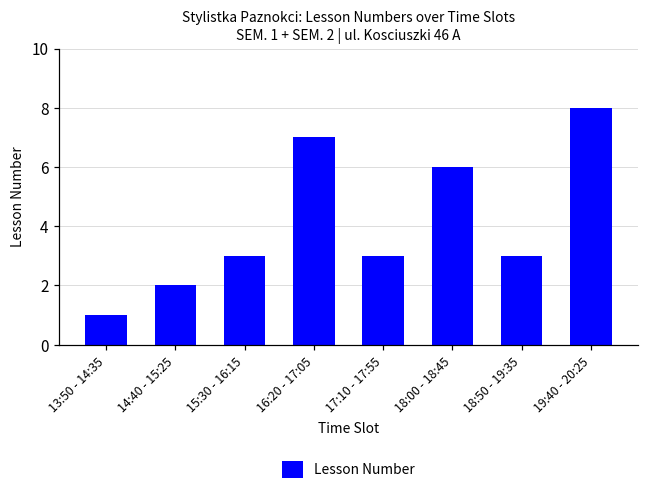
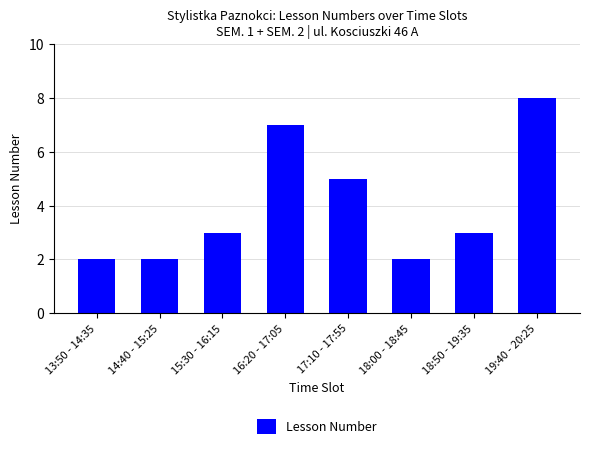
  {
-   "13:50 - 14:35": 1,
+   "13:50 - 14:35": 2,
    "14:40 - 15:25": 2,
    "15:30 - 16:15": 3,
    "16:20 - 17:05": 7,
-   "17:10 - 17:55": 3,
-   "18:00 - 18:45": 6,
+   "17:10 - 17:55": 5,
+   "18:00 - 18:45": 2,
    "18:50 - 19:35": 3,
    "19:40 - 20:25": 8
  }
